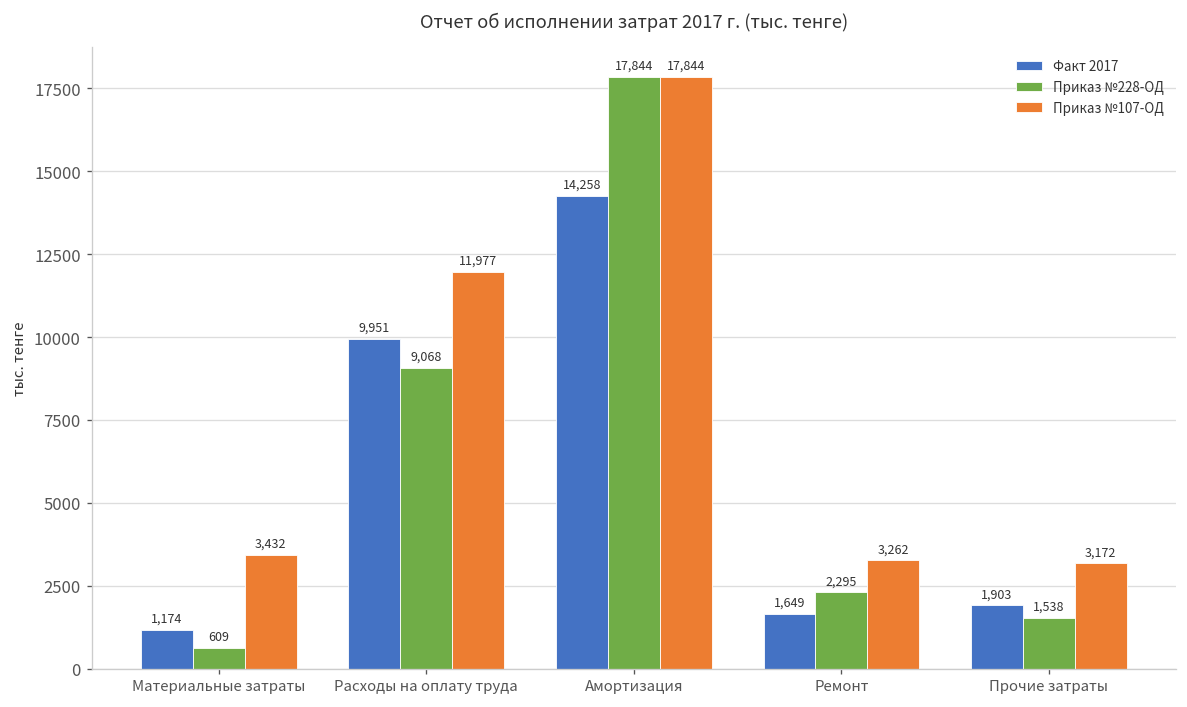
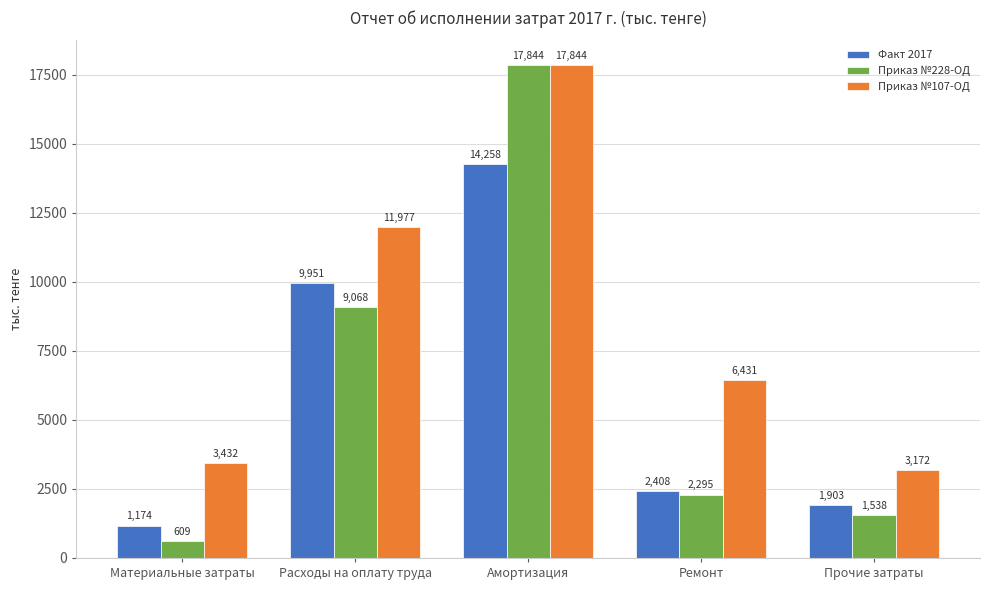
  {
    "Факт 2017": {
      "Материальные затраты": "1,174",
      "Расходы на оплату труда": "9,951",
      "Амортизация": "14,258",
-     "Ремонт": "1,649",
+     "Ремонт": "2,408",
      "Прочие затраты": "1,903"
    },
    "Приказ №228-ОД": {
      "Материальные затраты": "609",
      "Расходы на оплату труда": "9,068",
      "Амортизация": "17,844",
      "Ремонт": "2,295",
      "Прочие затраты": "1,538"
    },
    "Приказ №107-ОД": {
      "Материальные затраты": "3,432",
      "Расходы на оплату труда": "11,977",
      "Амортизация": "17,844",
-     "Ремонт": "3,262",
+     "Ремонт": "6,431",
      "Прочие затраты": "3,172"
    }
  }
